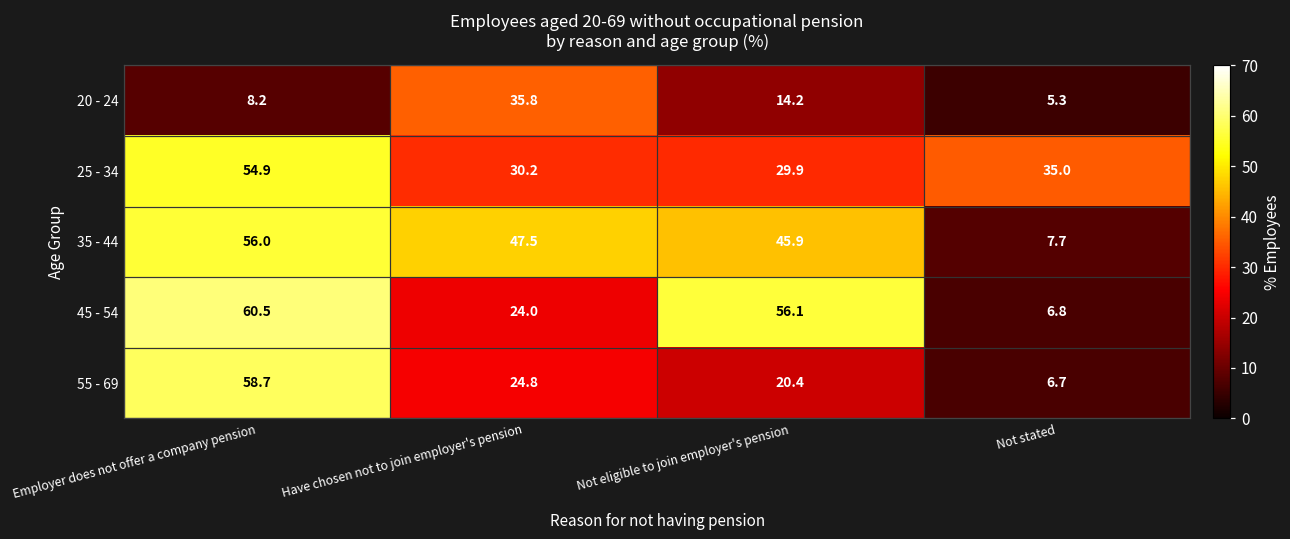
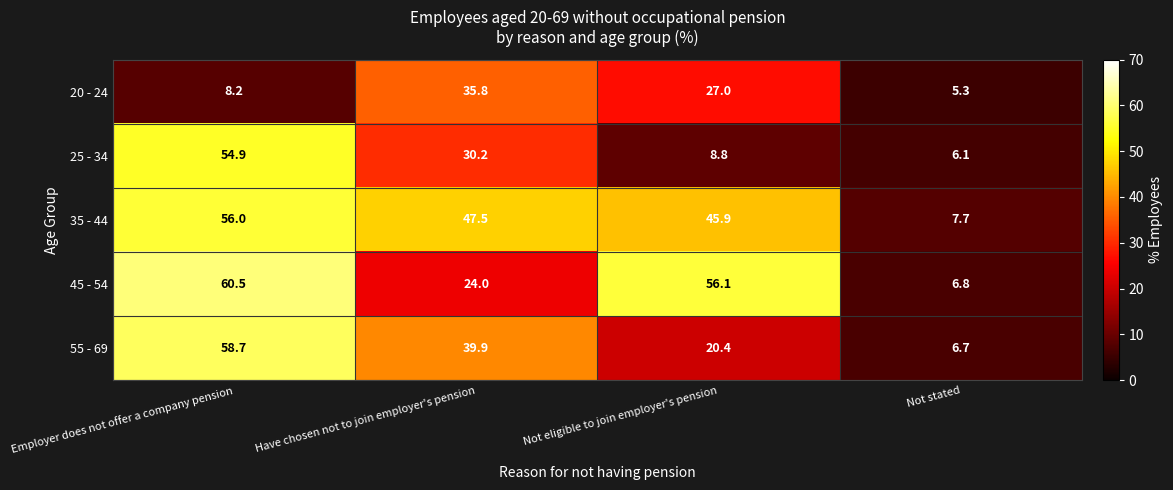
  {
    "20 - 24": {
      "Employer does not offer a company pension": 8.2,
      "Have chosen not to join employer's pension": 35.8,
-     "Not eligible to join employer's pension": 14.2,
+     "Not eligible to join employer's pension": 27.0,
      "Not stated": 5.3
    },
    "25 - 34": {
      "Employer does not offer a company pension": 54.9,
      "Have chosen not to join employer's pension": 30.2,
-     "Not eligible to join employer's pension": 29.9,
-     "Not stated": 35.0
+     "Not eligible to join employer's pension": 8.8,
+     "Not stated": 6.1
    },
    "35 - 44": {
      "Employer does not offer a company pension": 56.0,
      "Have chosen not to join employer's pension": 47.5,
      "Not eligible to join employer's pension": 45.9,
      "Not stated": 7.7
    },
    "45 - 54": {
      "Employer does not offer a company pension": 60.5,
      "Have chosen not to join employer's pension": 24.0,
      "Not eligible to join employer's pension": 56.1,
      "Not stated": 6.8
    },
    "55 - 69": {
      "Employer does not offer a company pension": 58.7,
-     "Have chosen not to join employer's pension": 24.8,
+     "Have chosen not to join employer's pension": 39.9,
      "Not eligible to join employer's pension": 20.4,
      "Not stated": 6.7
    }
  }
